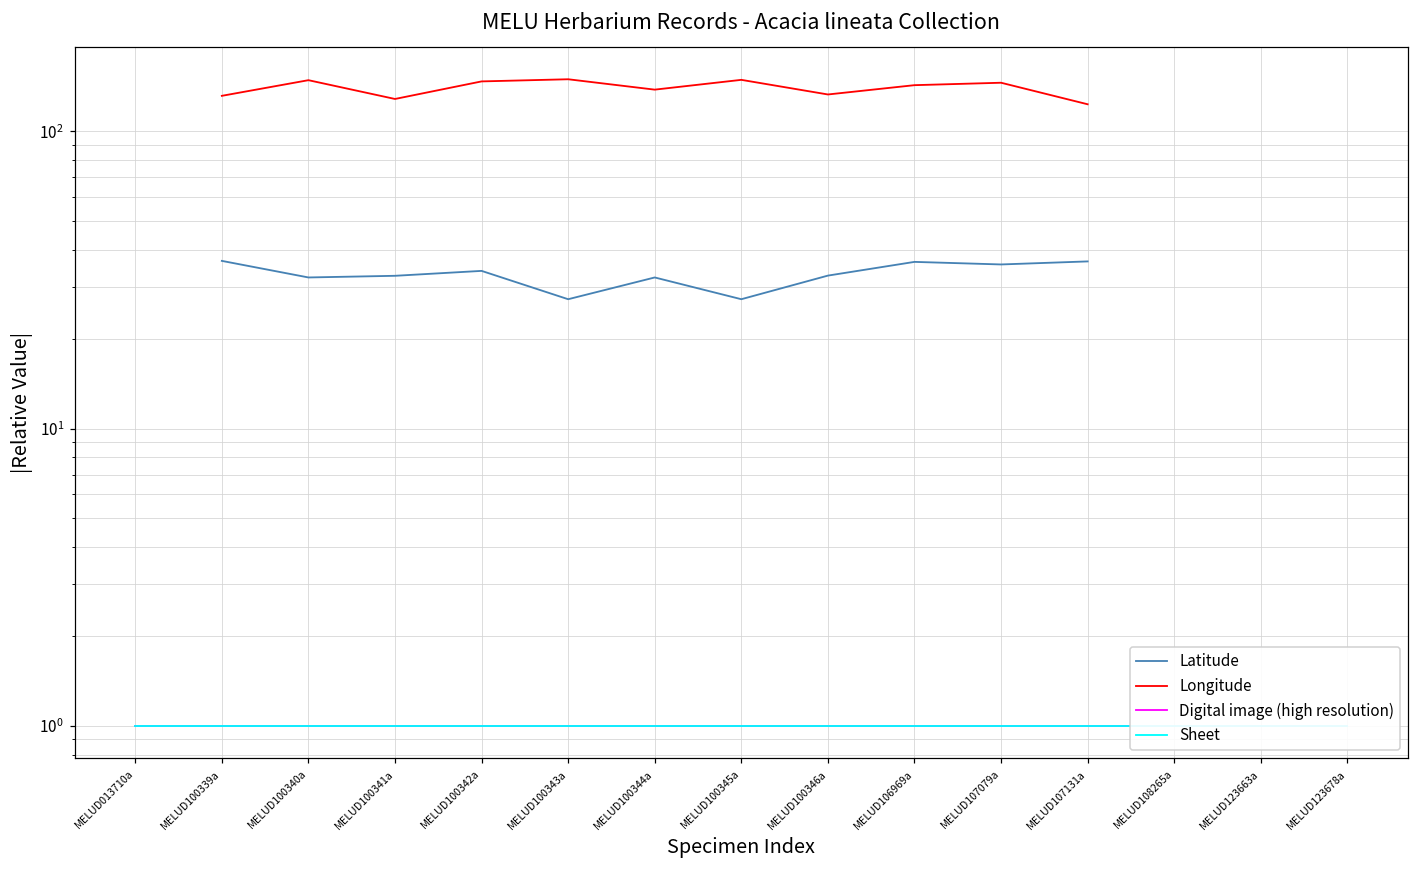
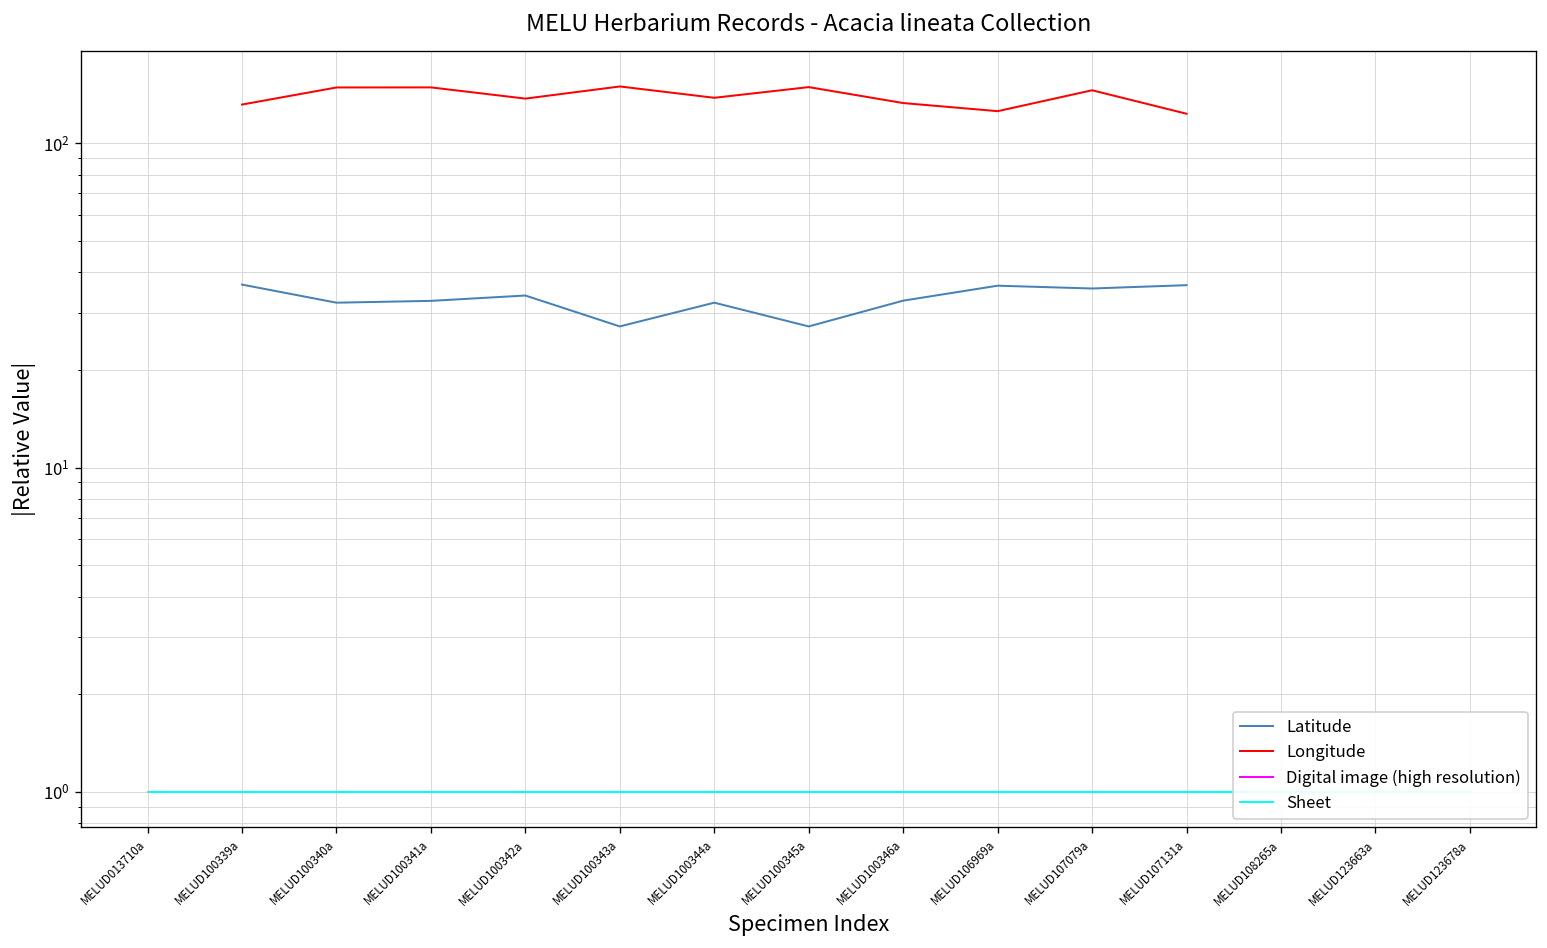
  {
    "Latitude": {
      "MELUD100339a": 37,
      "MELUD100340a": 32,
      "MELUD100341a": 33,
      "MELUD100342a": 34,
      "MELUD100343a": 27,
      "MELUD100344a": 32,
      "MELUD100345a": 27,
      "MELUD100346a": 33,
      "MELUD106969a": 36,
      "MELUD107079a": 36,
      "MELUD107131a": 37,
      "MELUD123678a": 37
    },
    "Longitude": {
      "MELUD100339a": 130,
      "MELUD100340a": 150,
-     "MELUD100341a": 130,
-     "MELUD100342a": 150,
+     "MELUD100341a": 150,
+     "MELUD100342a": 140,
      "MELUD100343a": 150,
      "MELUD100344a": 140,
      "MELUD100345a": 150,
      "MELUD100346a": 130,
-     "MELUD106969a": 140,
+     "MELUD106969a": 130,
      "MELUD107079a": 150,
      "MELUD107131a": 120,
      "MELUD123678a": 140
    },
    "Sheet": {
      "MELUD013710a": 1,
      "MELUD100339a": 1,
      "MELUD100340a": 1,
      "MELUD100341a": 1,
      "MELUD100342a": 1,
      "MELUD100343a": 1,
      "MELUD100344a": 1,
      "MELUD100345a": 1,
      "MELUD100346a": 1,
      "MELUD106969a": 1,
      "MELUD107079a": 1,
      "MELUD107131a": 1
    }
  }
